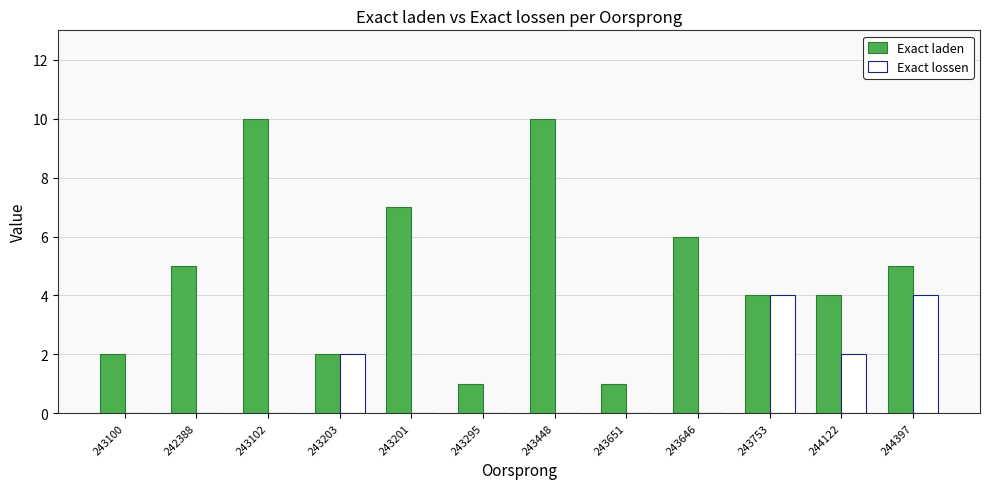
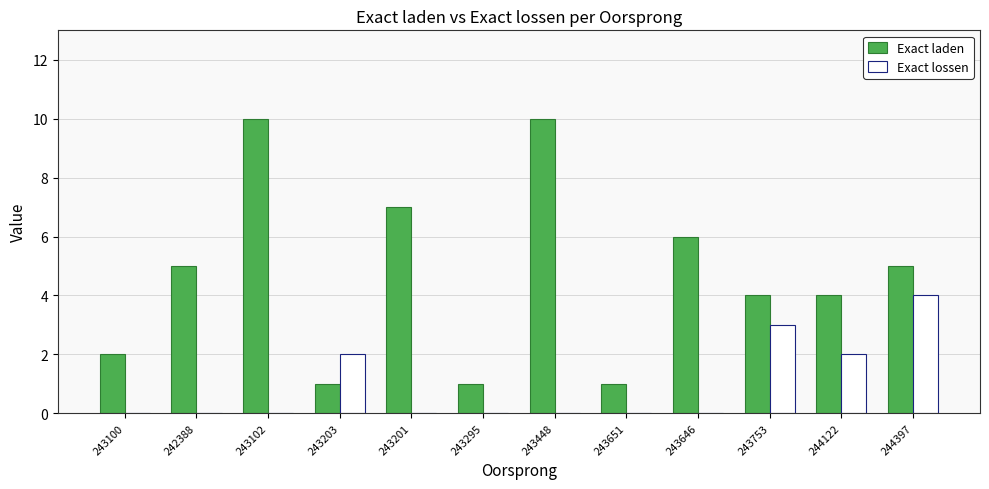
  {
    "Exact laden": {
      "243100": 2,
      "242388": 5,
      "243102": 10,
-     "243203": 2,
+     "243203": 1,
      "243201": 7,
      "243295": 1,
      "243448": 10,
      "243651": 1,
      "243646": 6,
      "243753": 4,
      "244122": 4,
      "244397": 5
    },
    "Exact lossen": {
      "243100": 0,
      "242388": 0,
      "243102": 0,
      "243203": 2,
      "243201": 0,
      "243295": 0,
      "243448": 0,
      "243651": 0,
      "243646": 0,
-     "243753": 4,
+     "243753": 3,
      "244122": 2,
      "244397": 4
    }
  }
